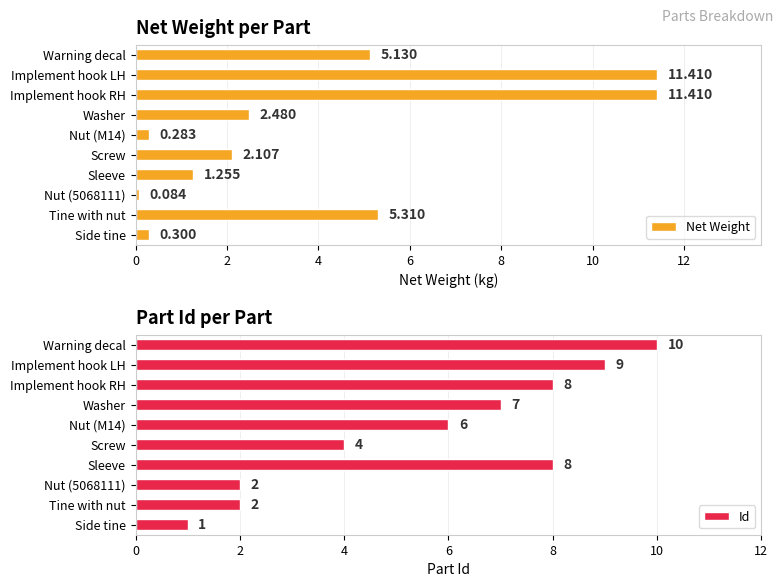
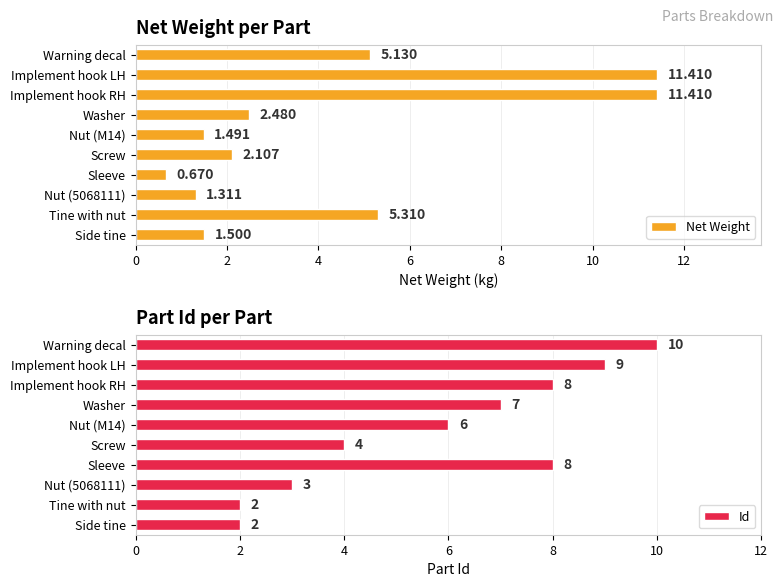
  {
    "Net Weight per Part": {
      "Warning decal": 5.130,
      "Implement hook LH": 11.410,
      "Implement hook RH": 11.410,
      "Washer": 2.480,
-     "Nut (M14)": 0.283,
+     "Nut (M14)": 1.491,
      "Screw": 2.107,
-     "Sleeve": 1.255,
-     "Nut (5068111)": 0.084,
+     "Sleeve": 0.670,
+     "Nut (5068111)": 1.311,
      "Tine with nut": 5.310,
-     "Side tine": 0.300
+     "Side tine": 1.500
    },
    "Part Id per Part": {
      "Warning decal": 10,
      "Implement hook LH": 9,
      "Implement hook RH": 8,
      "Washer": 7,
      "Nut (M14)": 6,
      "Screw": 4,
      "Sleeve": 8,
-     "Nut (5068111)": 2,
+     "Nut (5068111)": 3,
      "Tine with nut": 2,
-     "Side tine": 1
+     "Side tine": 2
    }
  }
